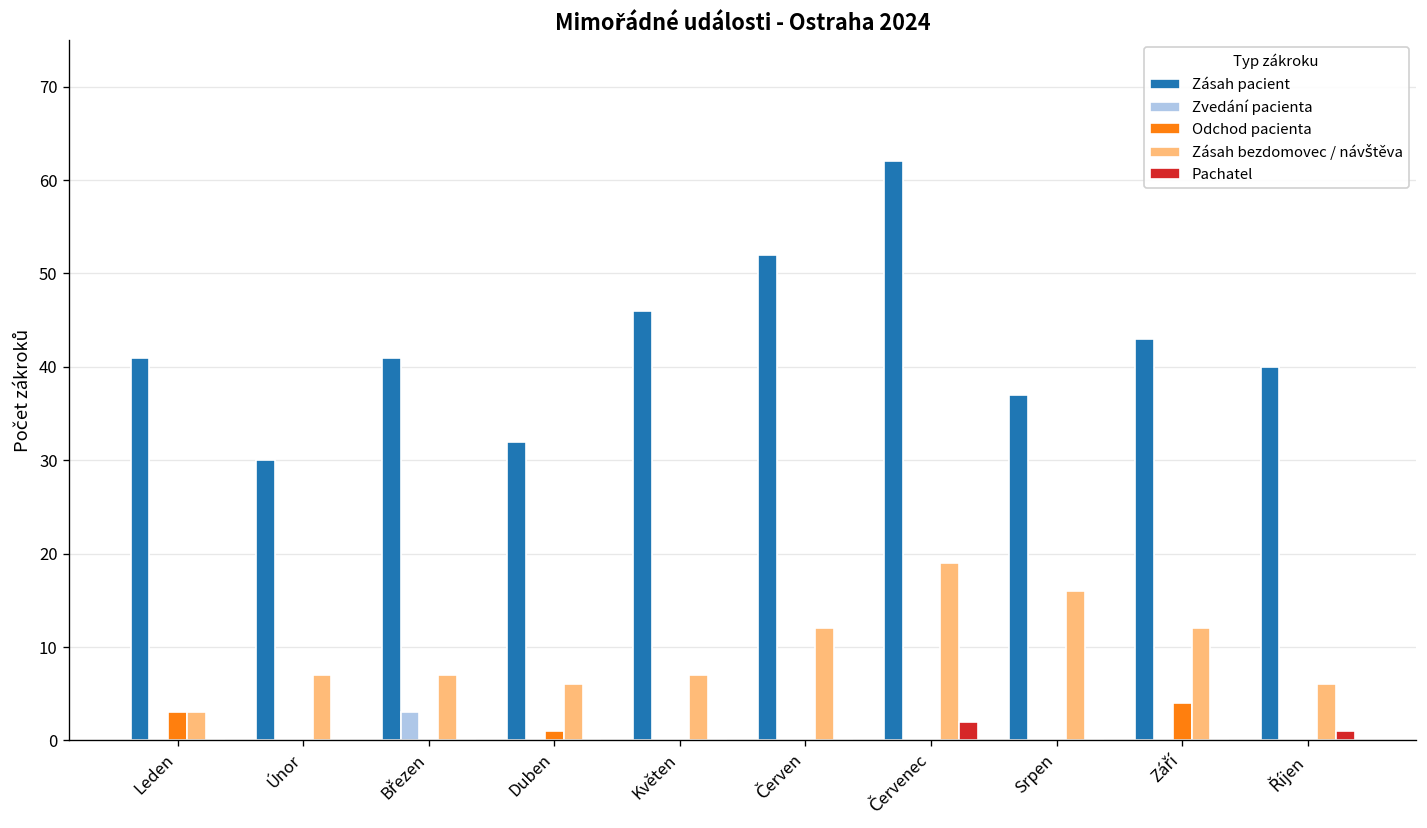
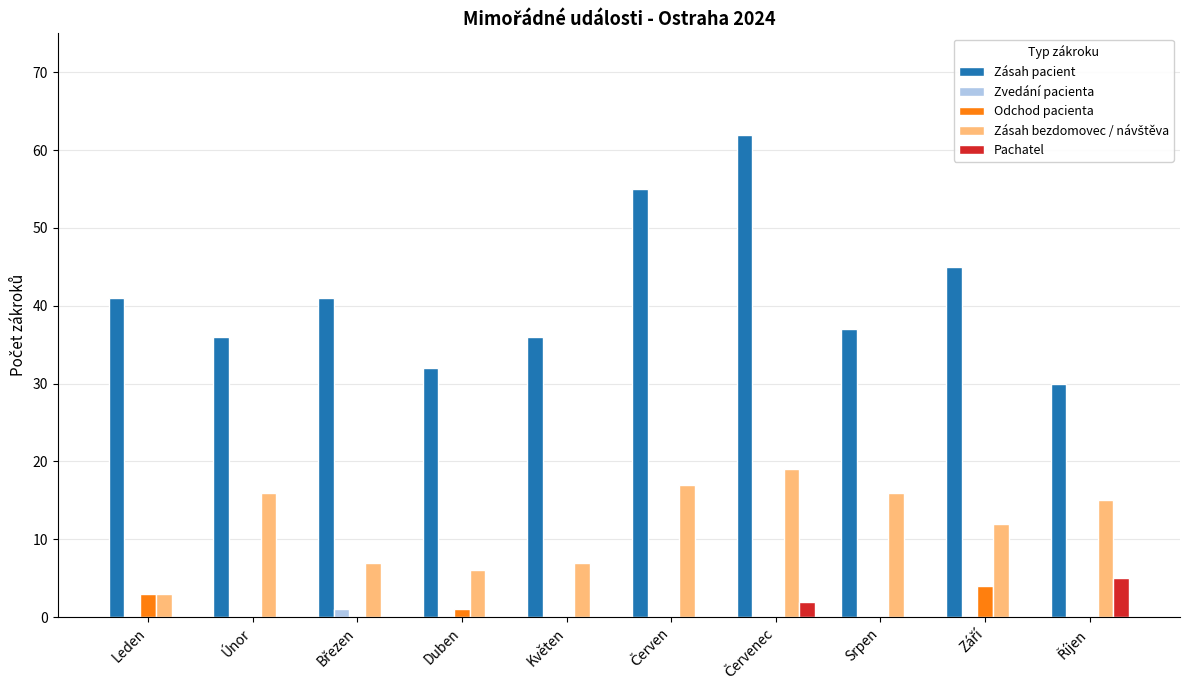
  {
    "Zásah pacient": {
      "Leden": 41,
-     "Únor": 30,
+     "Únor": 36,
      "Březen": 41,
      "Duben": 32,
-     "Květen": 46,
-     "Červen": 52,
+     "Květen": 36,
+     "Červen": 55,
      "Červenec": 62,
      "Srpen": 37,
-     "Září": 43,
-     "Říjen": 40
+     "Září": 45,
+     "Říjen": 30
    },
    "Zvedání pacienta": {
      "Leden": 0,
      "Únor": 0,
-     "Březen": 3,
+     "Březen": 1,
      "Duben": 0,
      "Květen": 0,
      "Červen": 0,
      "Červenec": 0,
      "Srpen": 0,
      "Září": 0,
      "Říjen": 0
    },
    "Odchod pacienta": {
      "Leden": 3,
      "Únor": 0,
      "Březen": 0,
      "Duben": 1,
      "Květen": 0,
      "Červen": 0,
      "Červenec": 0,
      "Srpen": 0,
      "Září": 4,
      "Říjen": 0
    },
    "Zásah bezdomovec / návštěva": {
      "Leden": 3,
-     "Únor": 7,
+     "Únor": 16,
      "Březen": 7,
      "Duben": 6,
      "Květen": 7,
-     "Červen": 12,
+     "Červen": 17,
      "Červenec": 19,
      "Srpen": 16,
      "Září": 12,
-     "Říjen": 6
+     "Říjen": 15
    },
    "Pachatel": {
      "Leden": 0,
      "Únor": 0,
      "Březen": 0,
      "Duben": 0,
      "Květen": 0,
      "Červen": 0,
      "Červenec": 2,
      "Srpen": 0,
      "Září": 0,
-     "Říjen": 1
+     "Říjen": 5
    }
  }
